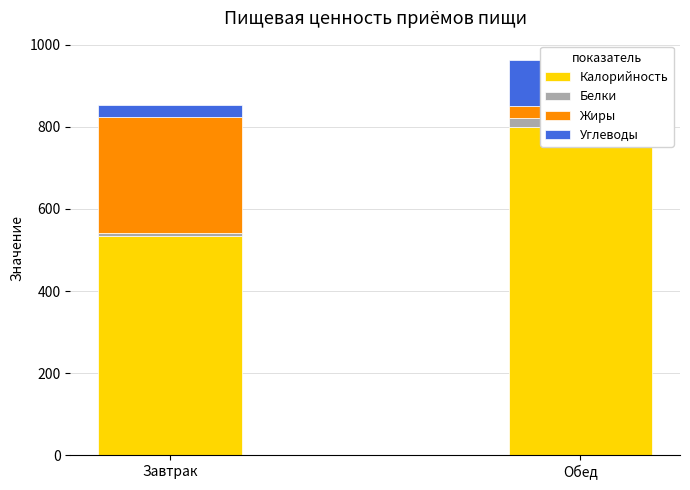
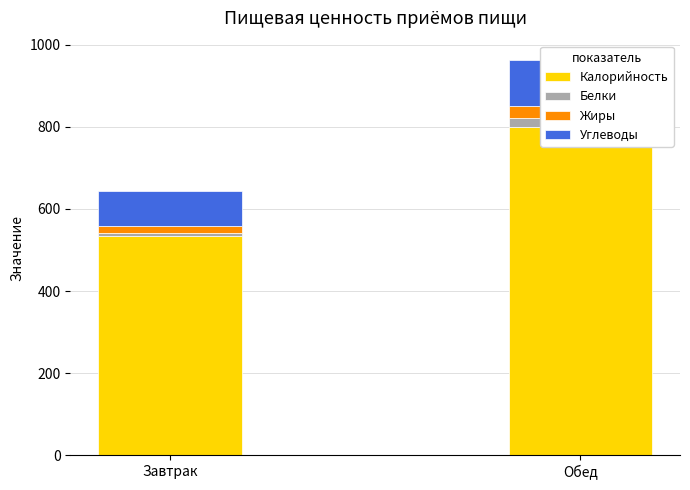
  {
    "Калорийность": {
      "Завтрак": 530
    },
    "Белки": {
      "Завтрак": 10
    },
    "Жиры": {
-     "Завтрак": 280
+     "Завтрак": 20
    },
    "Углеводы": {
-     "Завтрак": 30
+     "Завтрак": 80
    }
  }
